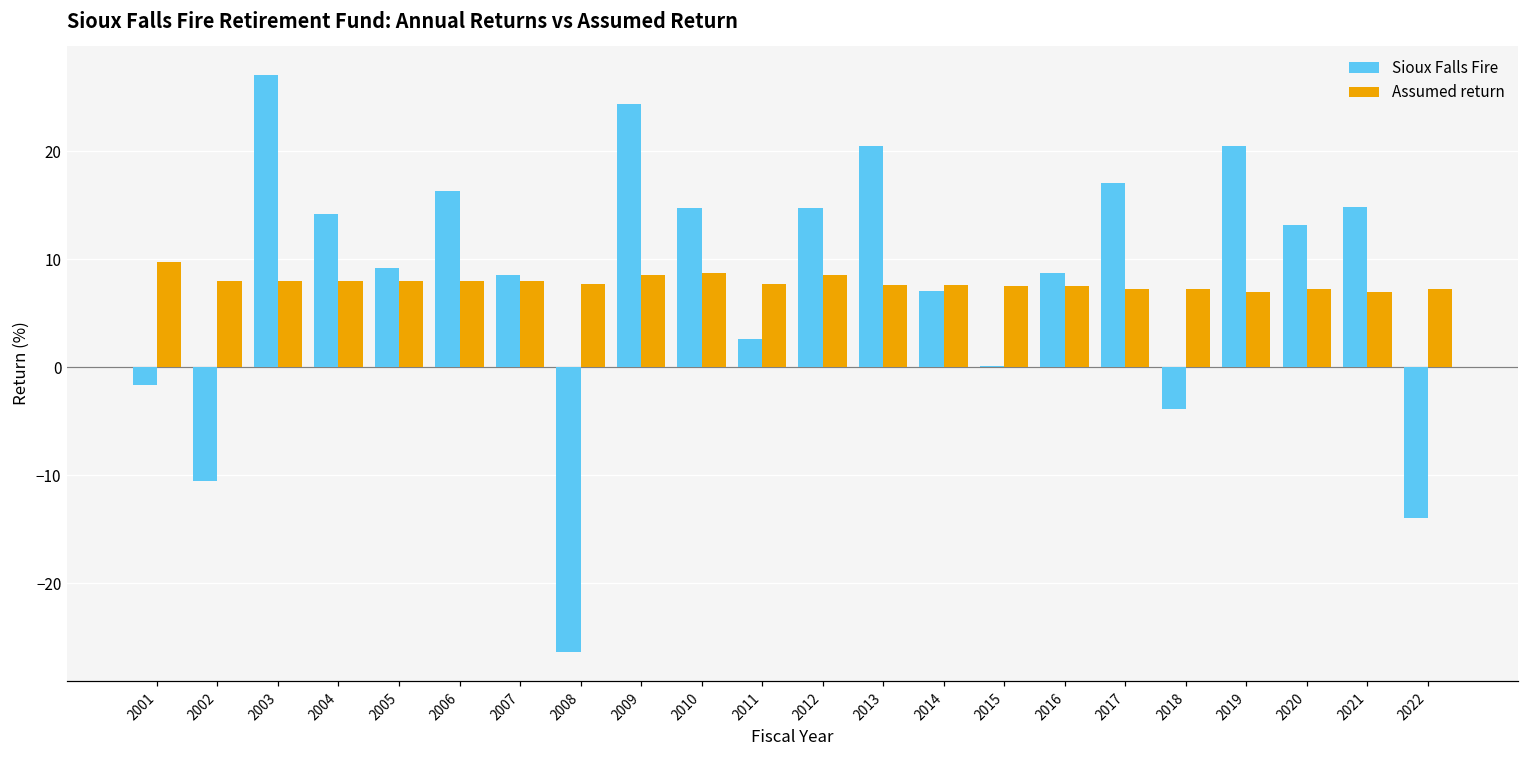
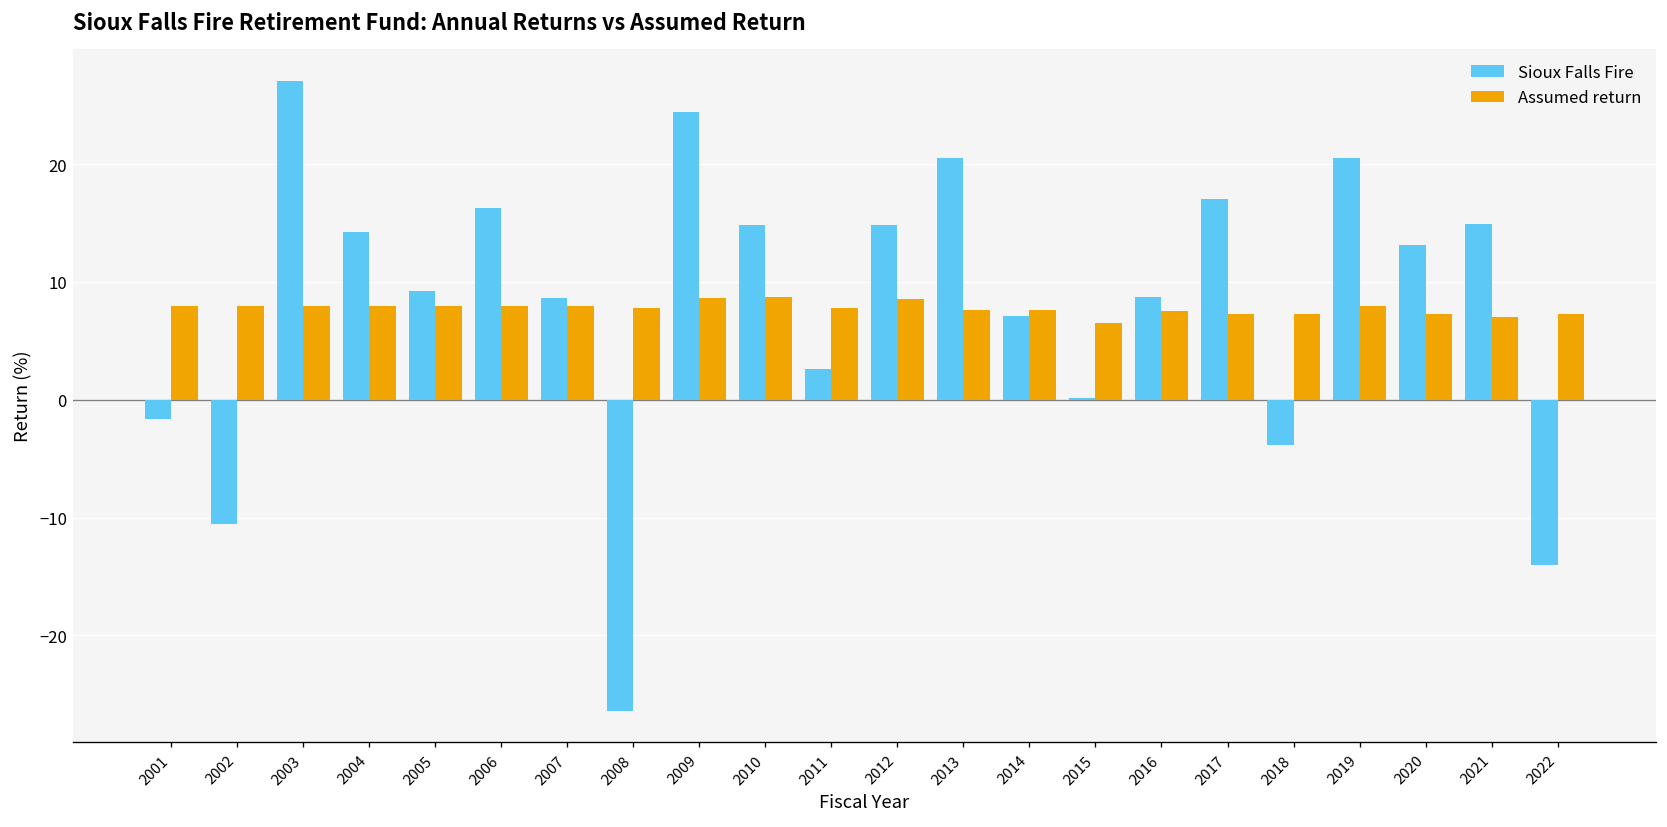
  {
    "Sioux Falls Fire": {
      "2001": -2,
      "2002": -11,
      "2003": 27,
      "2004": 14,
      "2005": 9,
      "2006": 16,
      "2007": 9,
      "2008": -26,
      "2009": 24,
      "2010": 15,
      "2011": 3,
      "2012": 15,
      "2013": 21,
      "2014": 7,
      "2016": 9,
      "2017": 17,
      "2018": -4,
      "2019": 20,
      "2020": 13,
      "2021": 15,
      "2022": -14
    },
    "Assumed return": {
-     "2001": 10,
+     "2001": 8,
      "2002": 8,
      "2003": 8,
      "2004": 8,
      "2005": 8,
      "2006": 8,
      "2007": 8,
      "2008": 8,
      "2009": 9,
      "2010": 9,
      "2011": 8,
      "2012": 9,
      "2013": 8,
      "2014": 8,
-     "2015": 8,
+     "2015": 7,
      "2016": 8,
      "2017": 7,
      "2018": 7,
-     "2019": 7,
+     "2019": 8,
      "2020": 7,
      "2021": 7,
      "2022": 7
    }
  }
